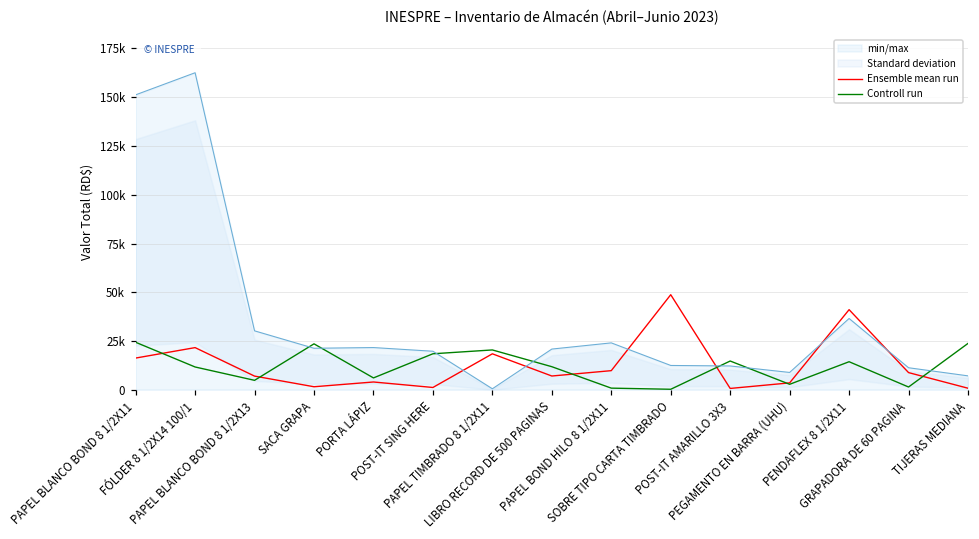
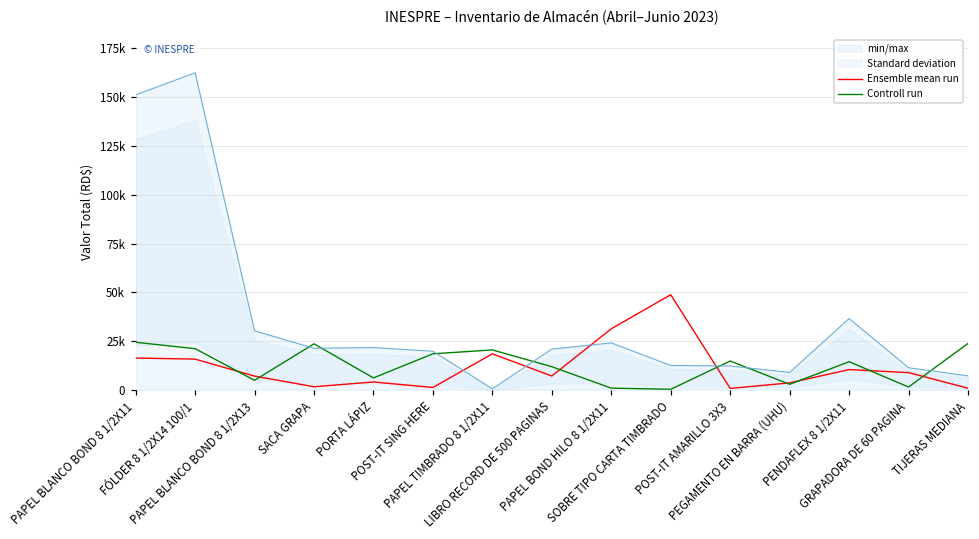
  {
    "Ensemble mean run": {
      "PAPEL BLANCO BOND 8 1/2X11": 16000,
-     "FÓLDER 8 1/2X14 100/1": 22000,
+     "FÓLDER 8 1/2X14 100/1": 16000,
      "PAPEL BLANCO BOND 8 1/2X13": 7000,
      "SACA GRAPA": 2000,
      "PORTA LÁPIZ": 4000,
      "PAPEL TIMBRADO 8 1/2X11": 18000,
      "LIBRO RECORD DE 500 PAGINAS": 7000,
-     "PAPEL BOND HILO 8 1/2X11": 10000,
+     "PAPEL BOND HILO 8 1/2X11": 31000,
      "SOBRE TIPO CARTA TIMBRADO": 49000,
-     "PENDAFLEX 8 1/2X11": 41000
+     "PENDAFLEX 8 1/2X11": 10000
    },
    "Controll run": {
      "PAPEL BLANCO BOND 8 1/2X11": 24000,
-     "FÓLDER 8 1/2X14 100/1": 12000,
+     "FÓLDER 8 1/2X14 100/1": 21000,
      "PAPEL BLANCO BOND 8 1/2X13": 5000,
      "SACA GRAPA": 24000,
      "PORTA LÁPIZ": 6000,
      "PAPEL TIMBRADO 8 1/2X11": 20000,
      "LIBRO RECORD DE 500 PAGINAS": 12000,
      "POST-IT AMARILLO 3X3": 15000,
      "PENDAFLEX 8 1/2X11": 14000,
      "GRAPADORA DE 60 PAGINA": 1000,
      "TIJERAS MEDIANA": 24000
    }
  }
